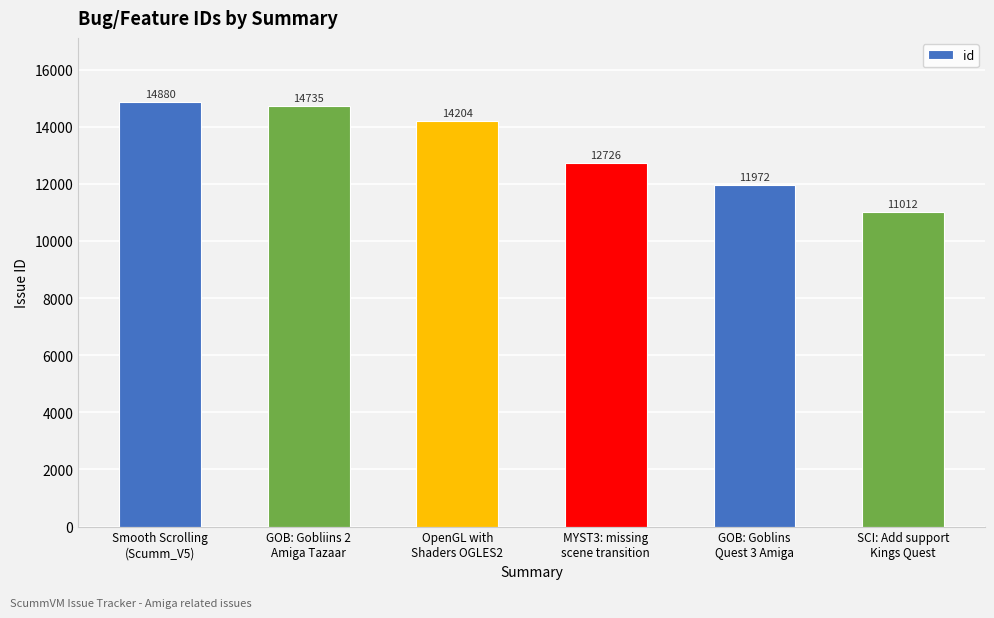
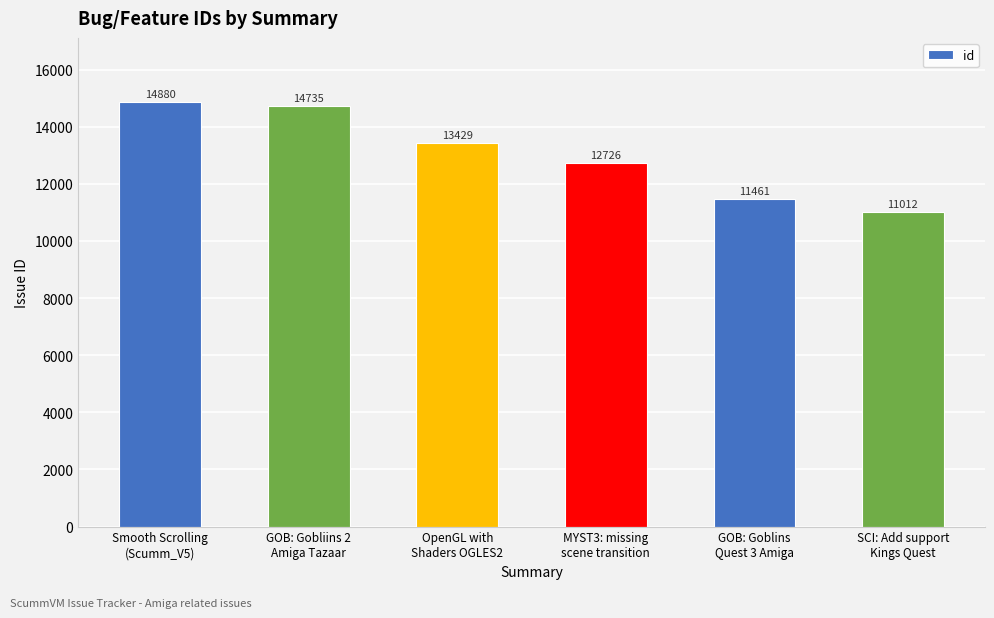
  {
    "Smooth Scrolling (Scumm_V5)": 14880,
    "GOB: Gobliins 2 Amiga Tazaar": 14735,
-   "OpenGL with Shaders OGLES2": 14204,
+   "OpenGL with Shaders OGLES2": 13429,
    "MYST3: missing scene transition": 12726,
-   "GOB: Goblins Quest 3 Amiga": 11972,
+   "GOB: Goblins Quest 3 Amiga": 11461,
    "SCI: Add support Kings Quest": 11012
  }
